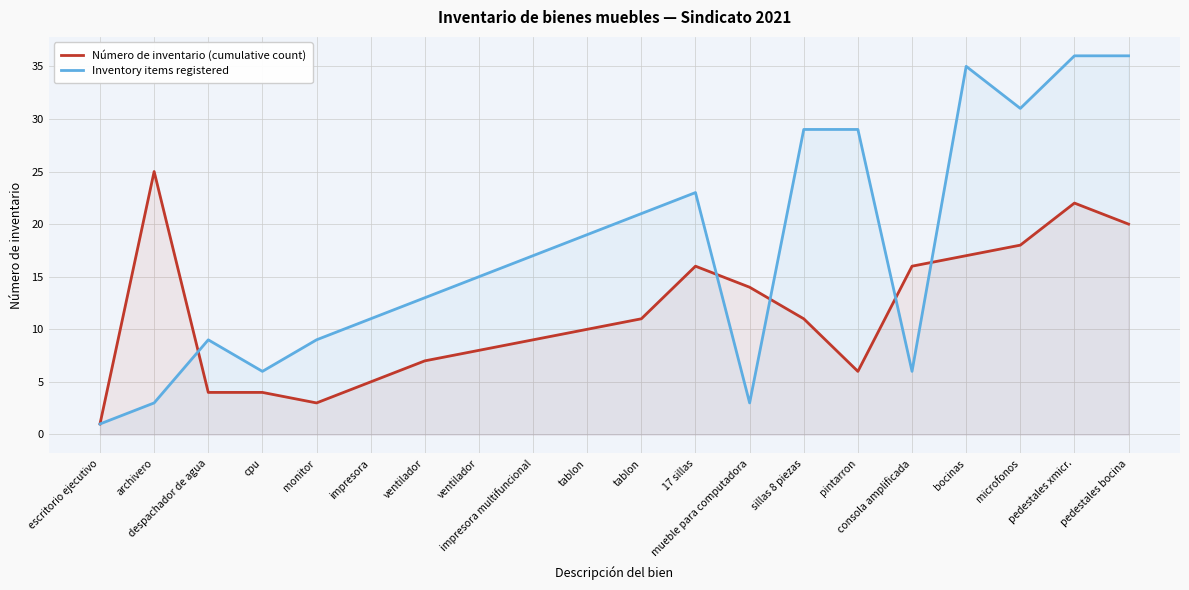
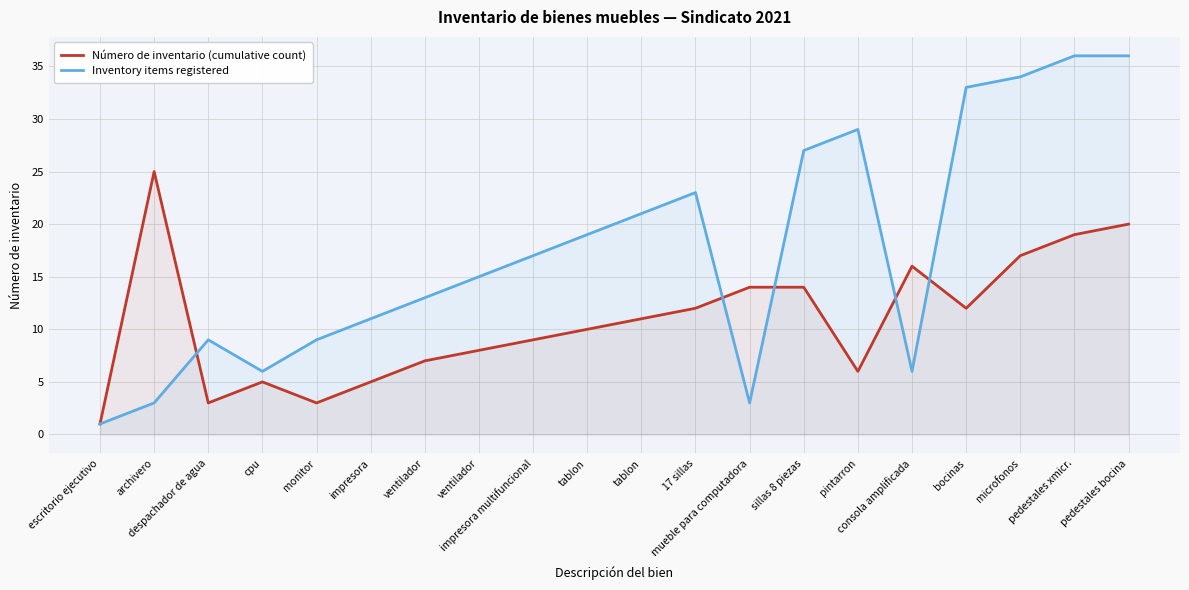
  {
    "Número de inventario (cumulative count)": {
      "archivero": 25,
-     "despachador de agua": 4,
-     "cpu": 4,
+     "despachador de agua": 3,
+     "cpu": 5,
      "monitor": 3,
      "impresora": 5,
      "impresora multifuncional": 9,
-     "17 sillas": 16,
+     "17 sillas": 12,
      "mueble para computadora": 14,
-     "sillas 8 piezas": 11,
+     "sillas 8 piezas": 14,
      "pintarron": 6,
      "consola amplificada": 16,
-     "bocinas": 17,
-     "microfonos": 18,
-     "pedestales xmicr.": 22,
+     "bocinas": 12,
+     "microfonos": 17,
+     "pedestales xmicr.": 19,
      "pedestales bocina": 20
    },
    "Inventory items registered": {
      "archivero": 3,
      "despachador de agua": 9,
      "cpu": 6,
      "monitor": 9,
      "impresora": 11,
      "impresora multifuncional": 17,
      "17 sillas": 23,
      "mueble para computadora": 3,
-     "sillas 8 piezas": 29,
+     "sillas 8 piezas": 27,
      "pintarron": 29,
      "consola amplificada": 6,
-     "bocinas": 35,
-     "microfonos": 31,
+     "bocinas": 33,
+     "microfonos": 34,
      "pedestales xmicr.": 36,
      "pedestales bocina": 36
    }
  }
